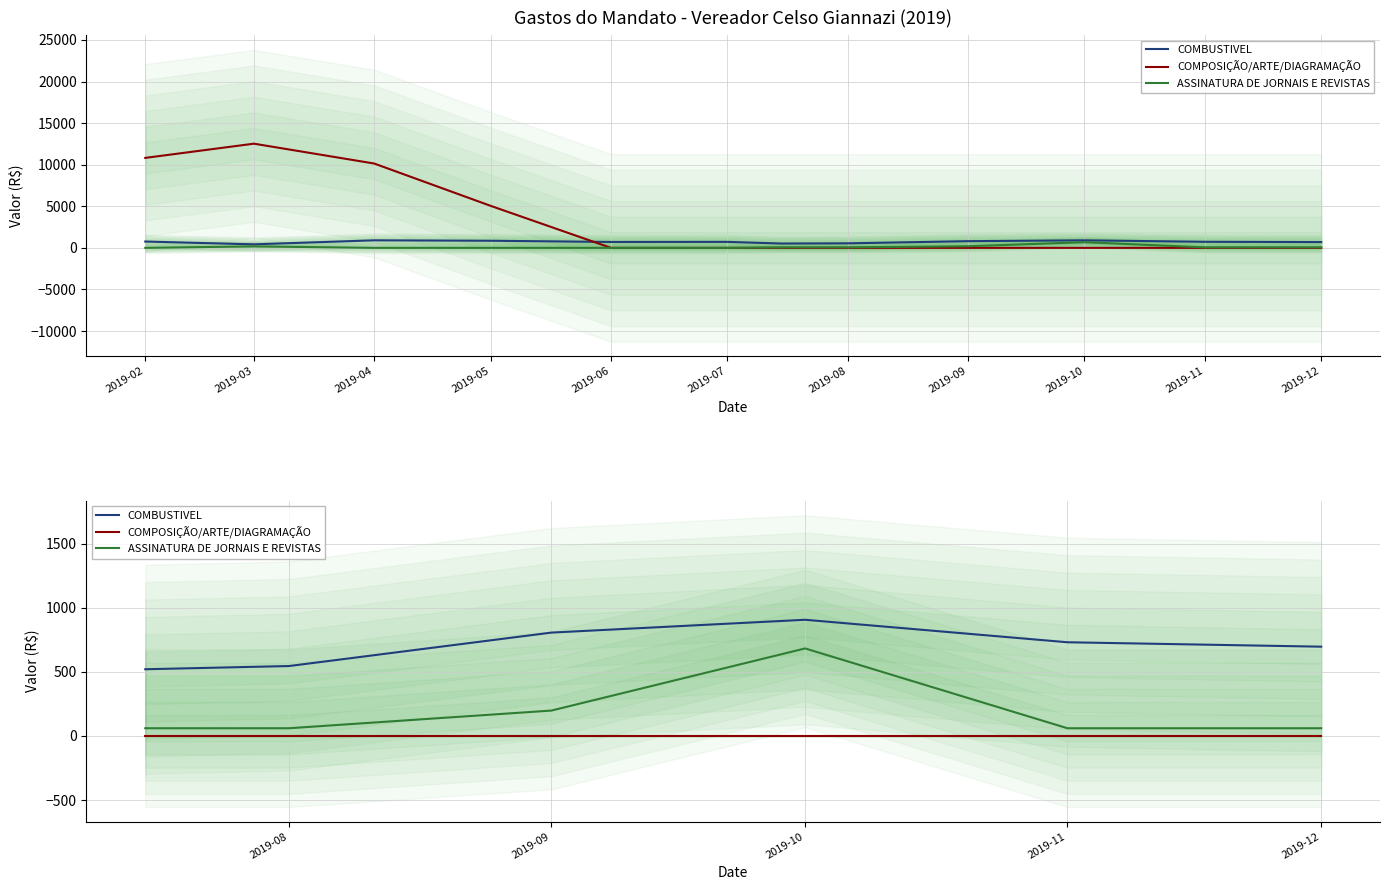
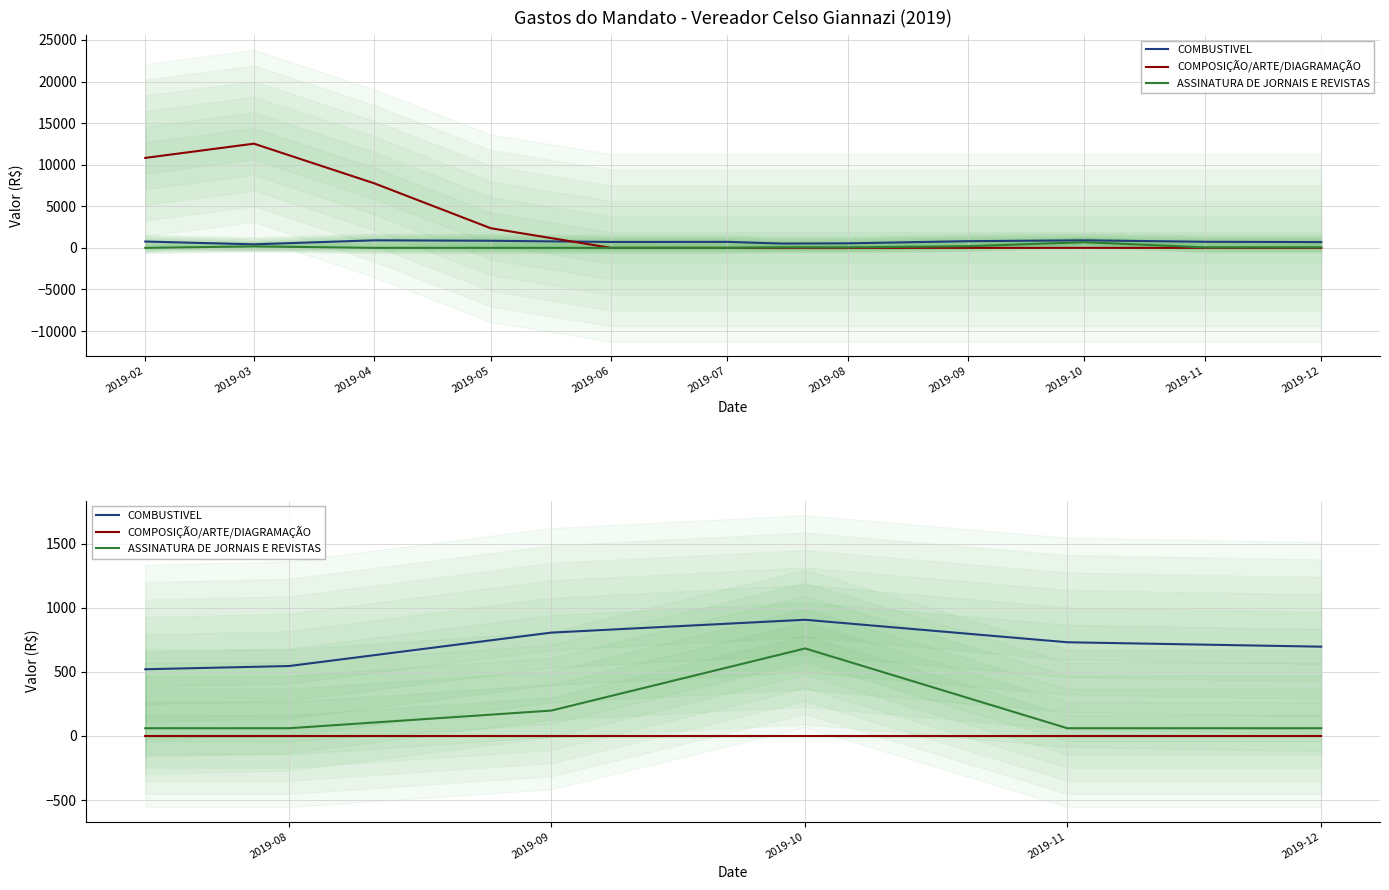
  {
    "Gastos do Mandato - Vereador Celso Giannazi (2019)": {
      "COMPOSIÇÃO/ARTE/DIAGRAMAÇÃO": {
        "2019-02": 11000,
        "2019-03": 13000,
-       "2019-04": 10000,
-       "2019-05": 5000,
+       "2019-04": 8000,
+       "2019-05": 2000,
        "2019-10": 0
      }
    }
  }
